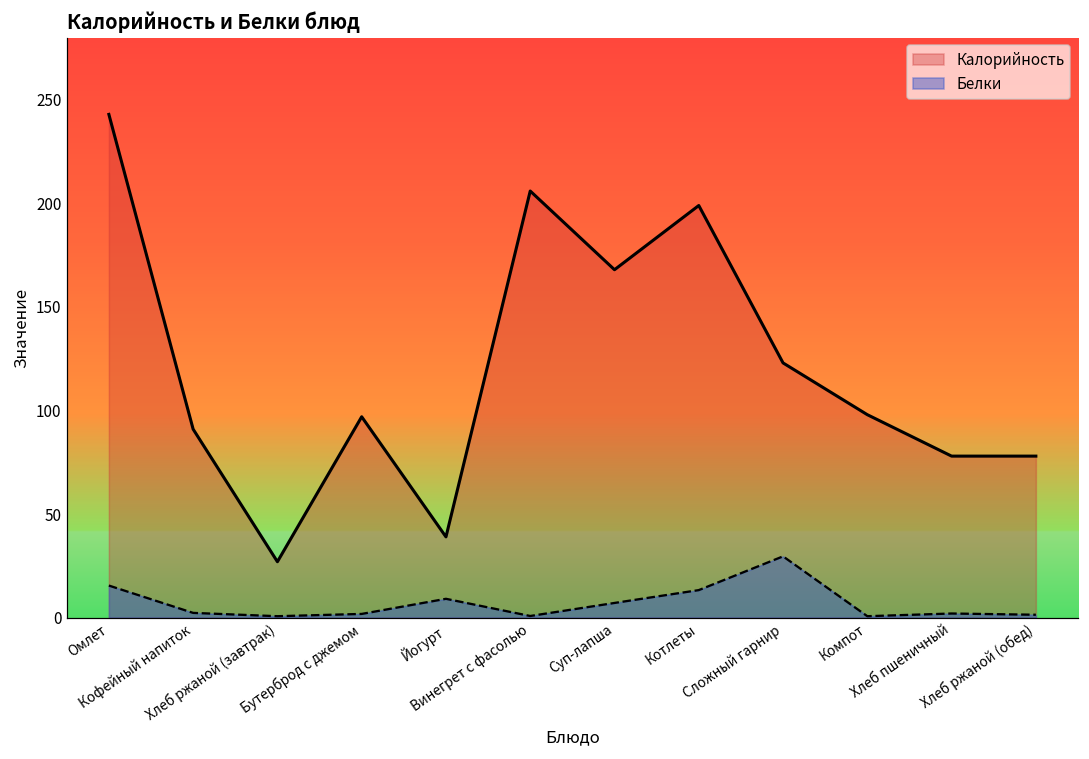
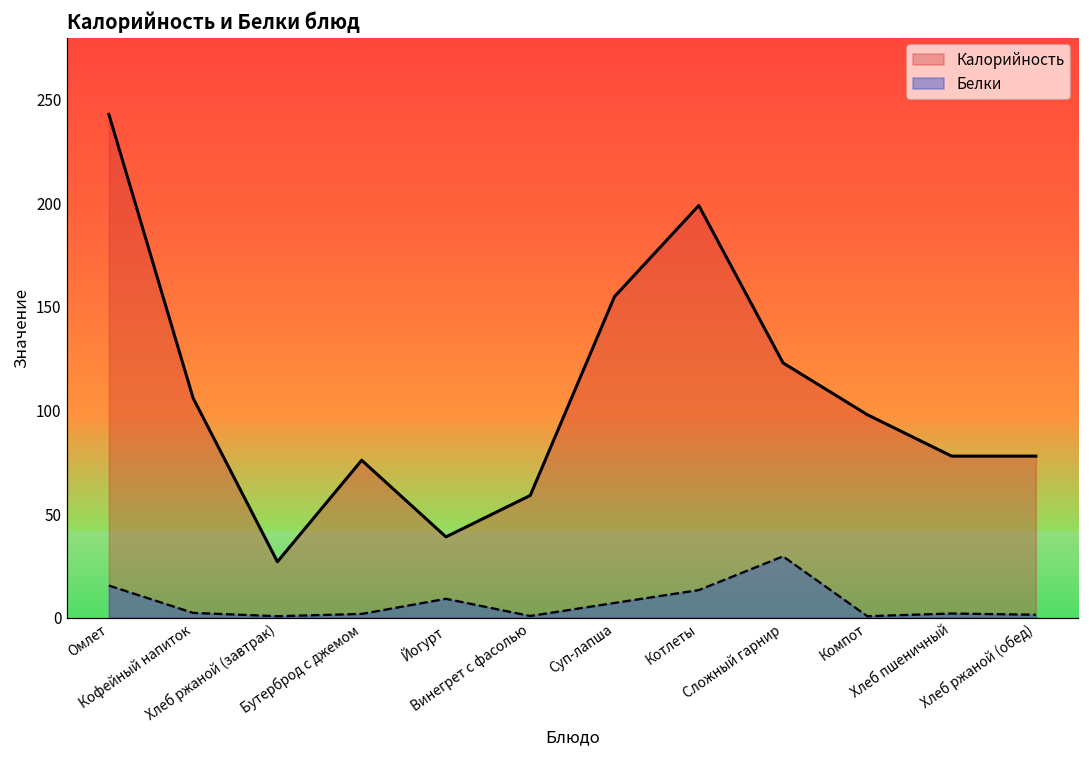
  {
    "Калорийность": {
      "Омлет": 243,
-     "Кофейный напиток": 91,
+     "Кофейный напиток": 106,
      "Хлеб ржаной (завтрак)": 27,
-     "Бутерброд с джемом": 97,
+     "Бутерброд с джемом": 76,
      "Йогурт": 39,
-     "Винегрет с фасолью": 206,
-     "Суп-лапша": 168,
+     "Винегрет с фасолью": 59,
+     "Суп-лапша": 155,
      "Котлеты": 199,
      "Сложный гарнир": 123,
      "Компот": 98,
      "Хлеб пшеничный": 78,
      "Хлеб ржаной (обед)": 78
    },
    "Белки": {
      "Омлет": 16,
      "Кофейный напиток": 2,
      "Хлеб ржаной (завтрак)": 1,
      "Бутерброд с джемом": 2,
      "Йогурт": 9,
      "Винегрет с фасолью": 1,
      "Суп-лапша": 7,
      "Котлеты": 13,
      "Сложный гарнир": 30,
      "Компот": 1,
      "Хлеб пшеничный": 2,
      "Хлеб ржаной (обед)": 1
    }
  }
